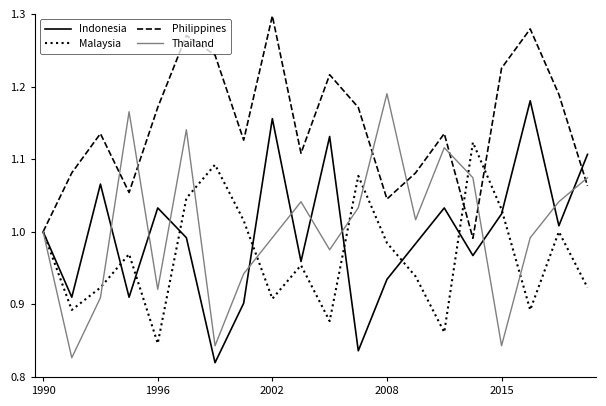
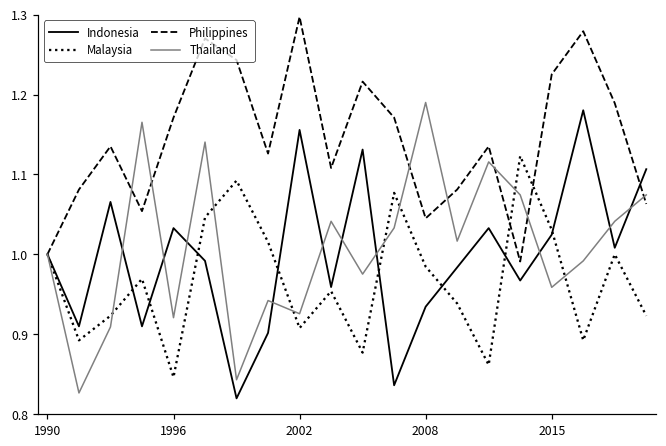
  {
    "Thailand": {
      "1996": 0.92,
-     "2002": 0.99,
+     "2002": 0.93,
      "2008": 1.19,
-     "2015": 0.84
+     "2015": 0.96
    }
  }
